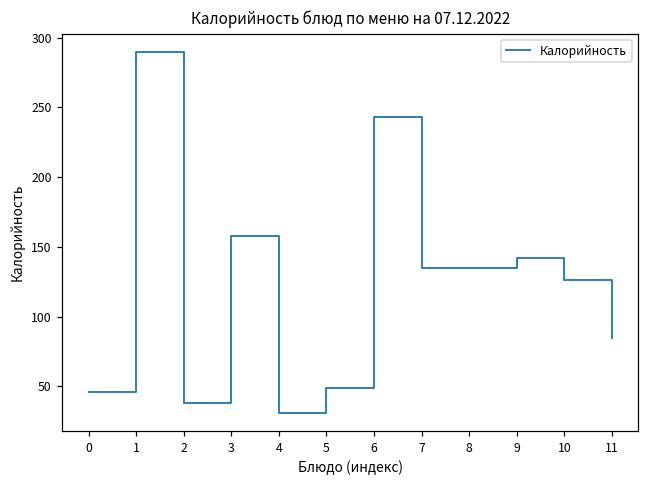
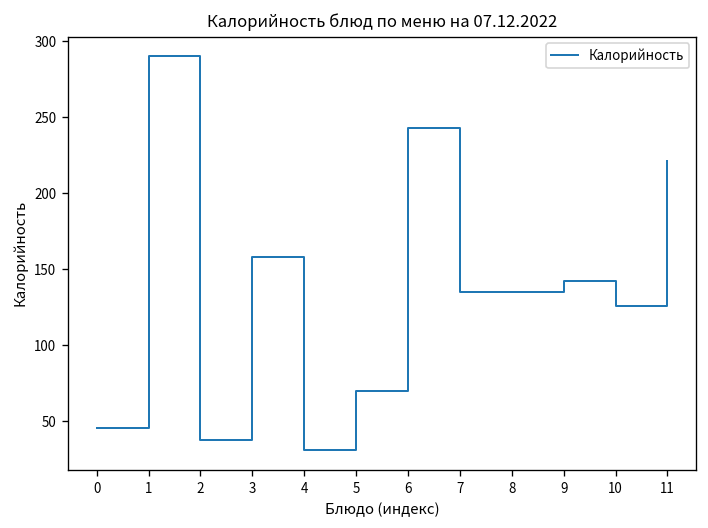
  {
    "0": 46,
    "1": 290,
    "2": 38,
    "3": 158,
    "4": 31,
-   "5": 49,
+   "5": 70,
    "6": 243,
    "7": 135,
    "8": 135,
    "9": 142,
    "10": 126,
-   "11": 85
+   "11": 221
  }
